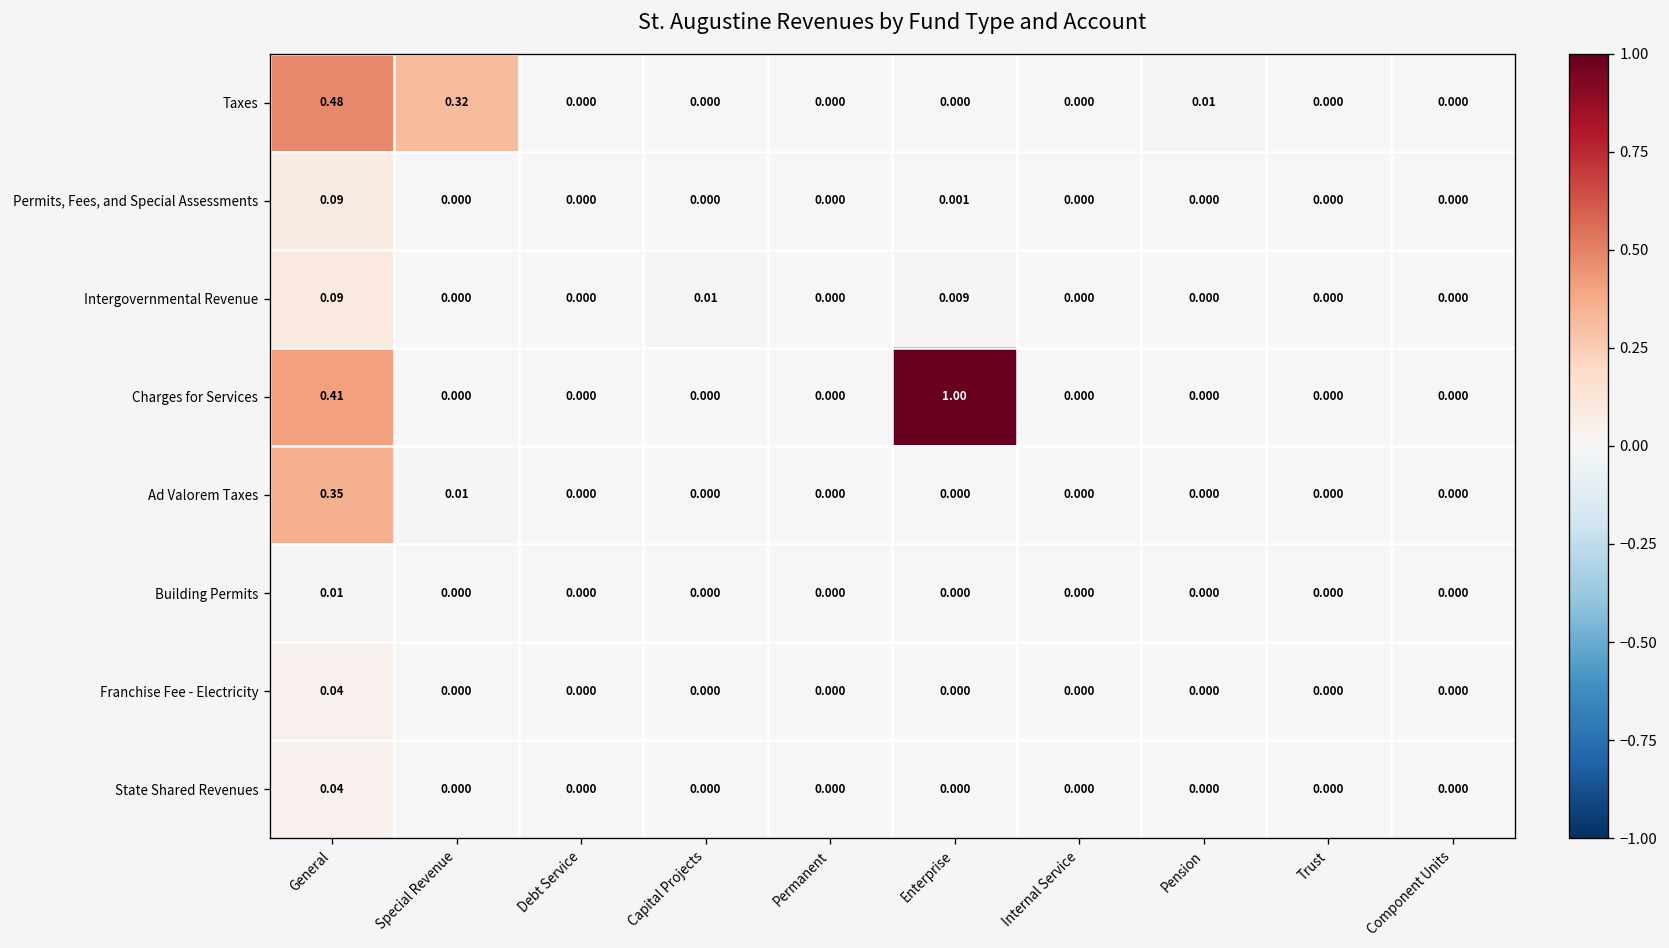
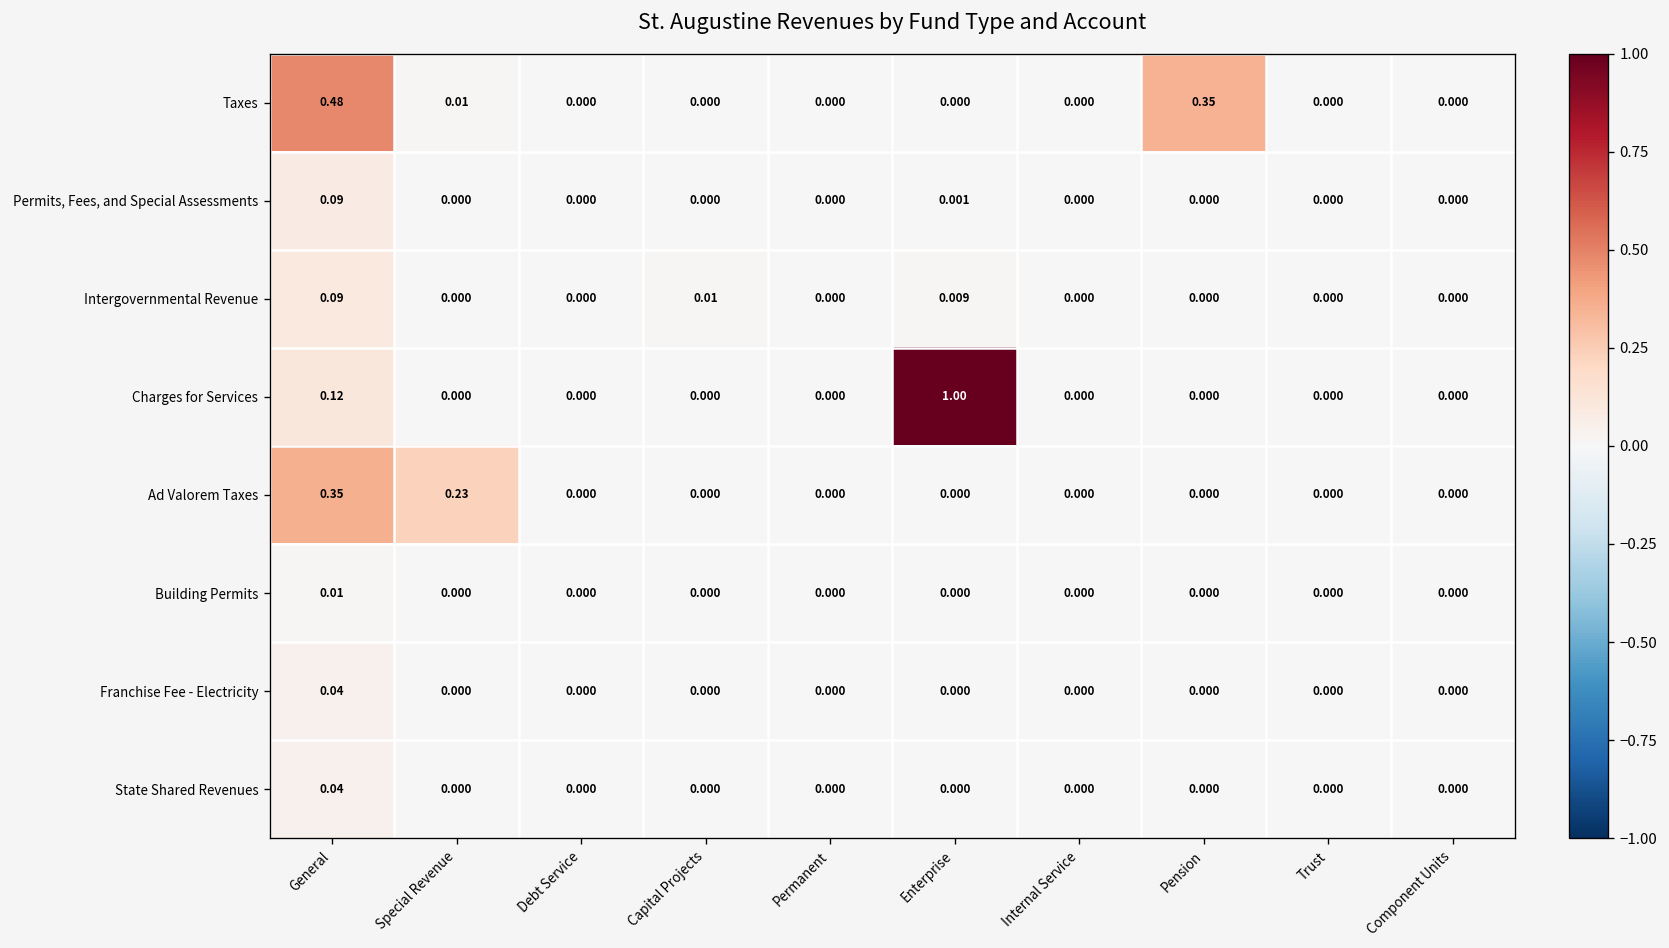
  {
    "Taxes": {
      "General": 0.48,
-     "Special Revenue": 0.32,
+     "Special Revenue": 0.01,
      "Debt Service": 0.000,
      "Capital Projects": 0.000,
      "Permanent": 0.000,
      "Enterprise": 0.000,
      "Internal Service": 0.000,
-     "Pension": 0.01,
+     "Pension": 0.35,
      "Trust": 0.000,
      "Component Units": 0.000
    },
    "Permits, Fees, and Special Assessments": {
      "General": 0.09,
      "Special Revenue": 0.000,
      "Debt Service": 0.000,
      "Capital Projects": 0.000,
      "Permanent": 0.000,
      "Enterprise": 0.001,
      "Internal Service": 0.000,
      "Pension": 0.000,
      "Trust": 0.000,
      "Component Units": 0.000
    },
    "Intergovernmental Revenue": {
      "General": 0.09,
      "Special Revenue": 0.000,
      "Debt Service": 0.000,
      "Capital Projects": 0.01,
      "Permanent": 0.000,
      "Enterprise": 0.009,
      "Internal Service": 0.000,
      "Pension": 0.000,
      "Trust": 0.000,
      "Component Units": 0.000
    },
    "Charges for Services": {
-     "General": 0.41,
+     "General": 0.12,
      "Special Revenue": 0.000,
      "Debt Service": 0.000,
      "Capital Projects": 0.000,
      "Permanent": 0.000,
      "Enterprise": 1.00,
      "Internal Service": 0.000,
      "Pension": 0.000,
      "Trust": 0.000,
      "Component Units": 0.000
    },
    "Ad Valorem Taxes": {
      "General": 0.35,
-     "Special Revenue": 0.01,
+     "Special Revenue": 0.23,
      "Debt Service": 0.000,
      "Capital Projects": 0.000,
      "Permanent": 0.000,
      "Enterprise": 0.000,
      "Internal Service": 0.000,
      "Pension": 0.000,
      "Trust": 0.000,
      "Component Units": 0.000
    },
    "Building Permits": {
      "General": 0.01,
      "Special Revenue": 0.000,
      "Debt Service": 0.000,
      "Capital Projects": 0.000,
      "Permanent": 0.000,
      "Enterprise": 0.000,
      "Internal Service": 0.000,
      "Pension": 0.000,
      "Trust": 0.000,
      "Component Units": 0.000
    },
    "Franchise Fee - Electricity": {
      "General": 0.04,
      "Special Revenue": 0.000,
      "Debt Service": 0.000,
      "Capital Projects": 0.000,
      "Permanent": 0.000,
      "Enterprise": 0.000,
      "Internal Service": 0.000,
      "Pension": 0.000,
      "Trust": 0.000,
      "Component Units": 0.000
    },
    "State Shared Revenues": {
      "General": 0.04,
      "Special Revenue": 0.000,
      "Debt Service": 0.000,
      "Capital Projects": 0.000,
      "Permanent": 0.000,
      "Enterprise": 0.000,
      "Internal Service": 0.000,
      "Pension": 0.000,
      "Trust": 0.000,
      "Component Units": 0.000
    }
  }
